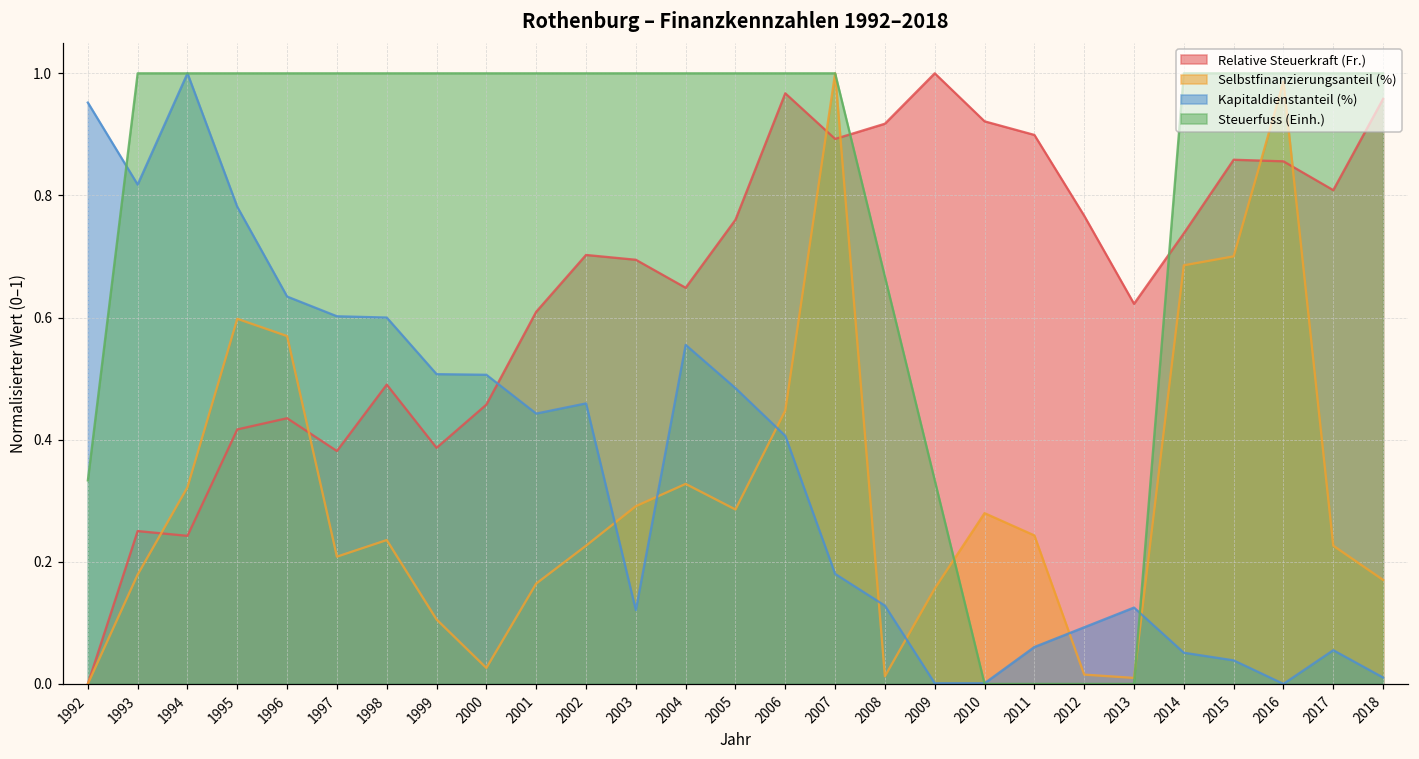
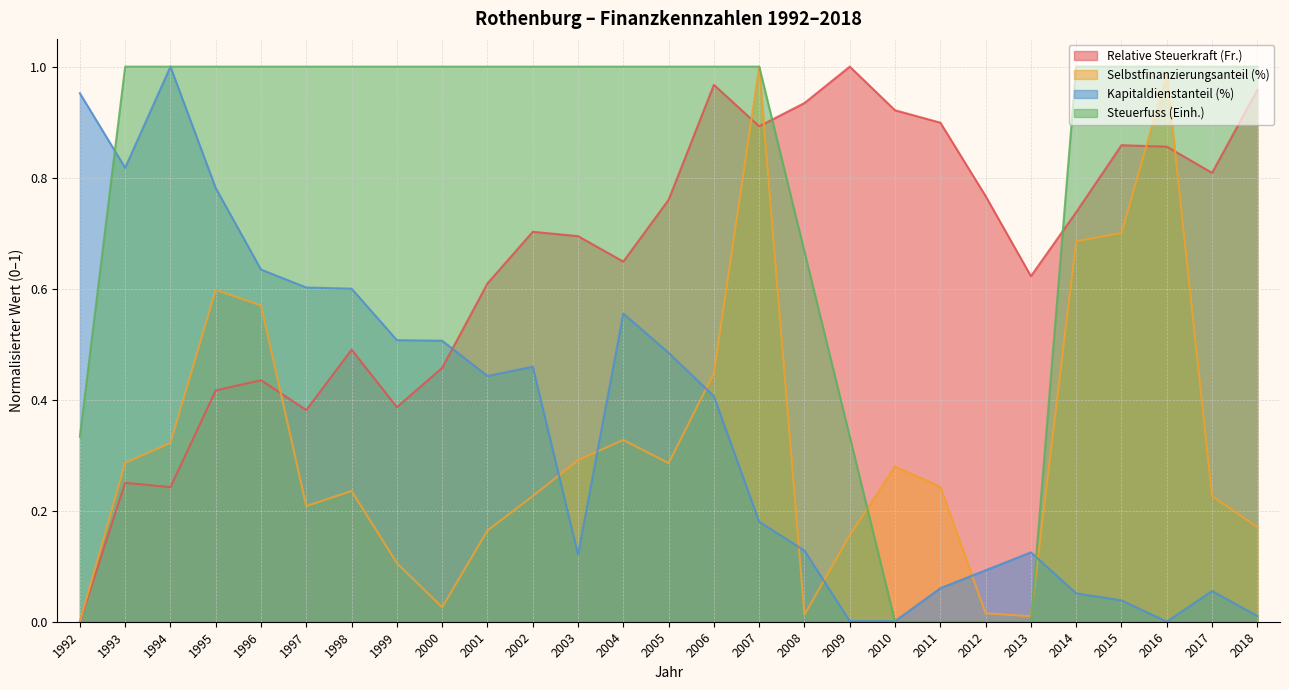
  {
    "Relative Steuerkraft (Fr.)": {
      "1993": 0.25,
      "1994": 0.24,
      "1995": 0.42,
      "1996": 0.44,
      "1997": 0.38,
      "1998": 0.49,
      "1999": 0.39,
      "2000": 0.46,
      "2001": 0.61,
      "2002": 0.70,
      "2003": 0.69,
      "2004": 0.65,
      "2005": 0.76,
      "2006": 0.97,
      "2007": 0.89,
-     "2008": 0.92,
+     "2008": 0.93,
      "2009": 1.00,
      "2010": 0.92,
      "2011": 0.90,
      "2012": 0.77,
      "2013": 0.62,
      "2014": 0.74,
      "2015": 0.86,
      "2016": 0.86,
      "2017": 0.81
    },
    "Selbstfinanzierungsanteil (%)": {
-     "1993": 0.18,
+     "1993": 0.29,
      "1994": 0.32,
      "1995": 0.60,
      "1996": 0.57,
      "1997": 0.21,
      "1998": 0.24,
      "1999": 0.11,
      "2000": 0.03,
      "2001": 0.16,
      "2002": 0.23,
      "2003": 0.29,
      "2004": 0.33,
      "2005": 0.29,
      "2006": 0.45,
      "2008": 0.01,
      "2009": 0.16,
      "2010": 0.28,
      "2011": 0.24,
      "2012": 0.02,
      "2013": 0.01,
      "2014": 0.69,
      "2015": 0.70,
      "2017": 0.23,
      "2018": 0.17
    },
    "Kapitaldienstanteil (%)": {
      "1992": 0.95,
      "1993": 0.82,
      "1995": 0.78,
      "1996": 0.63,
      "1997": 0.60,
      "1998": 0.60,
      "1999": 0.51,
      "2000": 0.51,
      "2001": 0.44,
      "2002": 0.46,
      "2003": 0.12,
      "2004": 0.56,
      "2005": 0.48,
      "2006": 0.41,
      "2007": 0.18,
      "2008": 0.13,
      "2009": 0.00,
      "2011": 0.06,
      "2012": 0.09,
      "2013": 0.13,
      "2014": 0.05,
      "2015": 0.04,
      "2016": 0.00,
      "2017": 0.06,
      "2018": 0.01
    },
    "Steuerfuss (Einh.)": {
      "1992": 0.33,
      "1993": 1.00,
      "1995": 1.00,
      "1996": 1.00,
      "1997": 1.00,
      "1998": 1.00,
      "1999": 1.00,
      "2000": 1.00,
      "2001": 1.00,
      "2002": 1.00,
      "2003": 1.00,
      "2004": 1.00,
      "2005": 1.00,
      "2006": 1.00,
      "2008": 0.67,
      "2009": 0.33,
      "2011": 0.00,
      "2012": 0.00,
      "2013": 0.00
    }
  }
